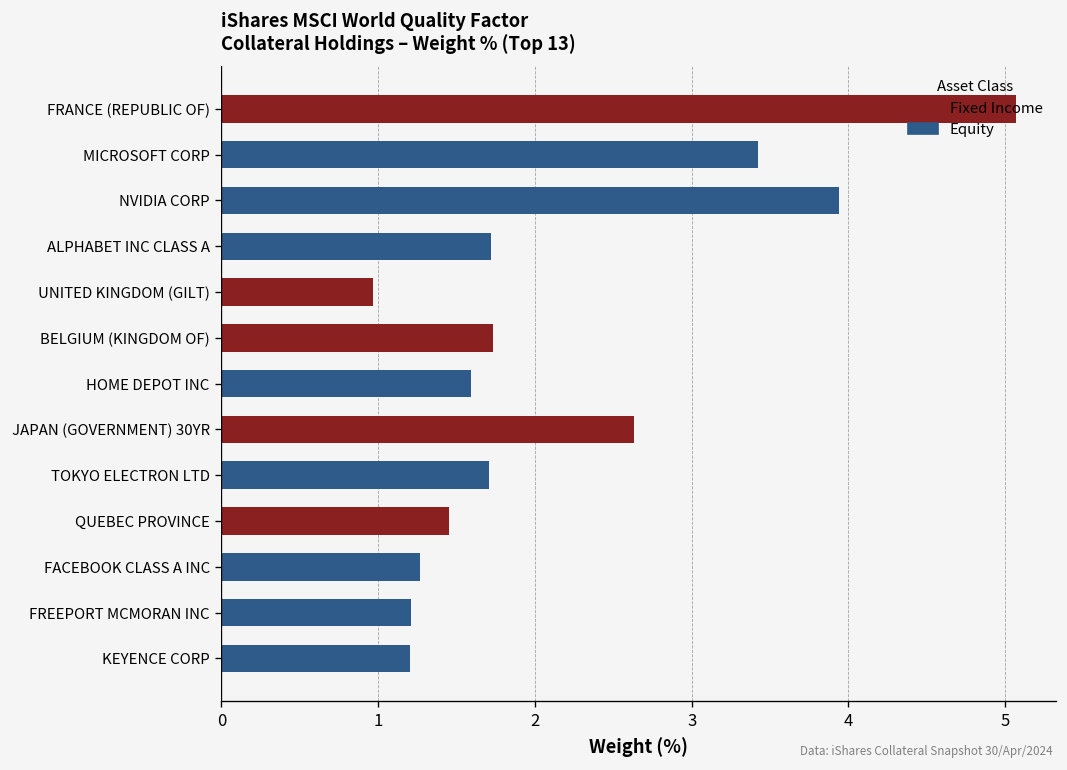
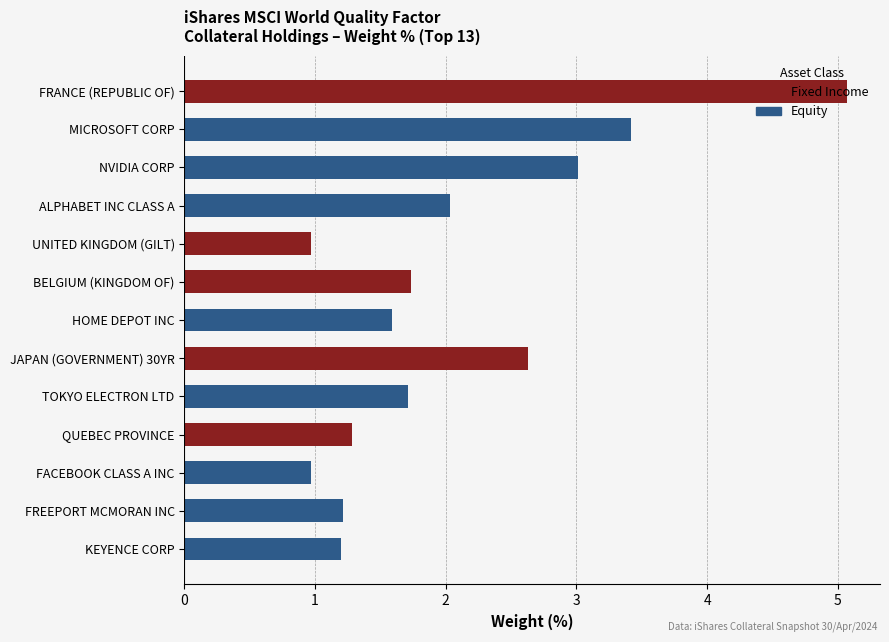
  {
    "FRANCE (REPUBLIC OF)": 5.07,
    "MICROSOFT CORP": 3.42,
-   "NVIDIA CORP": 3.94,
-   "ALPHABET INC CLASS A": 1.72,
+   "NVIDIA CORP": 3.01,
+   "ALPHABET INC CLASS A": 2.03,
    "UNITED KINGDOM (GILT)": 0.97,
    "BELGIUM (KINGDOM OF)": 1.73,
    "HOME DEPOT INC": 1.59,
    "JAPAN (GOVERNMENT) 30YR": 2.63,
    "TOKYO ELECTRON LTD": 1.71,
-   "QUEBEC PROVINCE": 1.45,
-   "FACEBOOK CLASS A INC": 1.27,
+   "QUEBEC PROVINCE": 1.28,
+   "FACEBOOK CLASS A INC": 0.97,
    "FREEPORT MCMORAN INC": 1.21,
    "KEYENCE CORP": 1.20
  }
